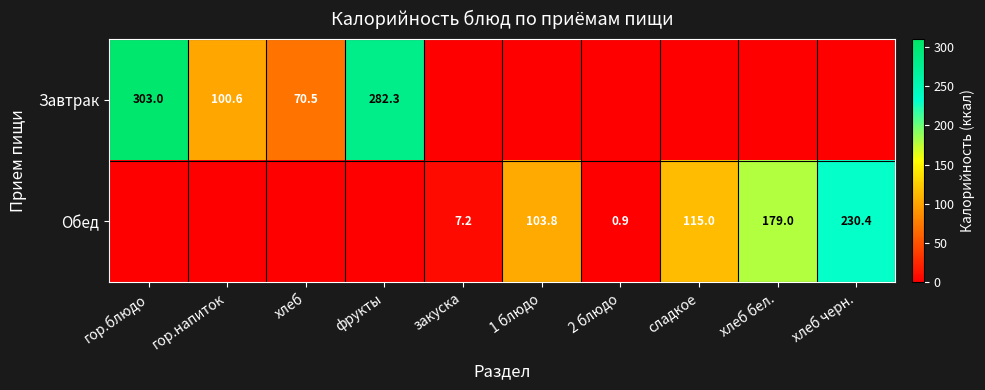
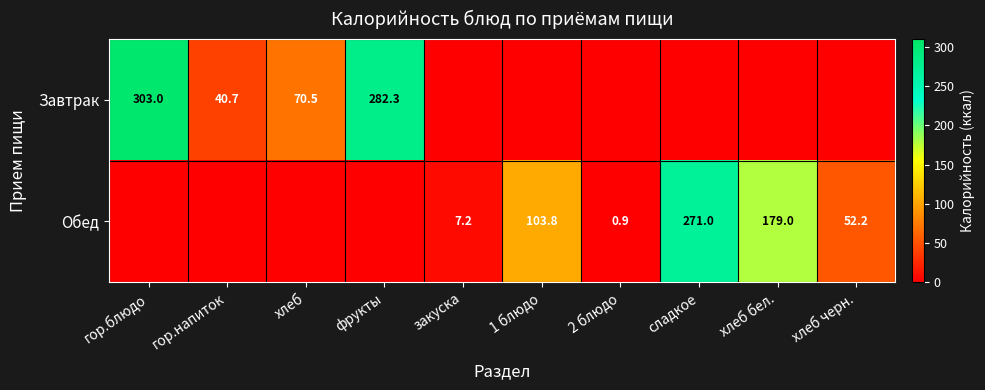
  {
    "Завтрак": {
      "гор.блюдо": 303.0,
-     "гор.напиток": 100.6,
+     "гор.напиток": 40.7,
      "хлеб": 70.5,
      "фрукты": 282.3
    },
    "Обед": {
      "закуска": 7.2,
      "1 блюдо": 103.8,
      "2 блюдо": 0.9,
-     "сладкое": 115.0,
+     "сладкое": 271.0,
      "хлеб бел.": 179.0,
-     "хлеб черн.": 230.4
+     "хлеб черн.": 52.2
    }
  }
